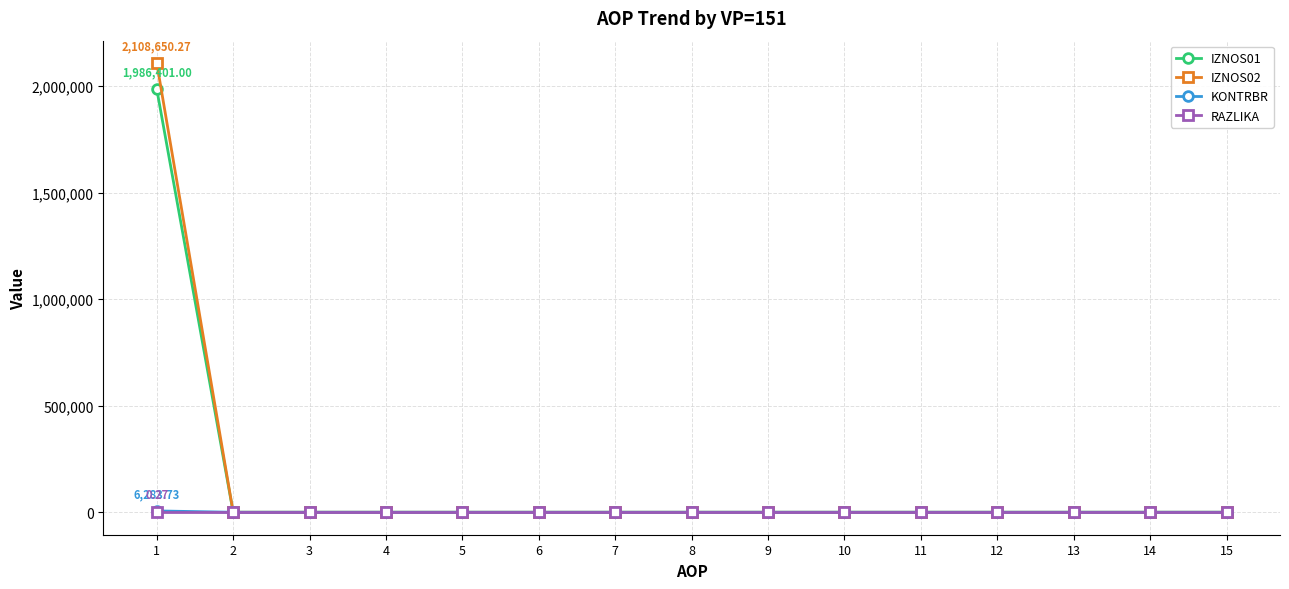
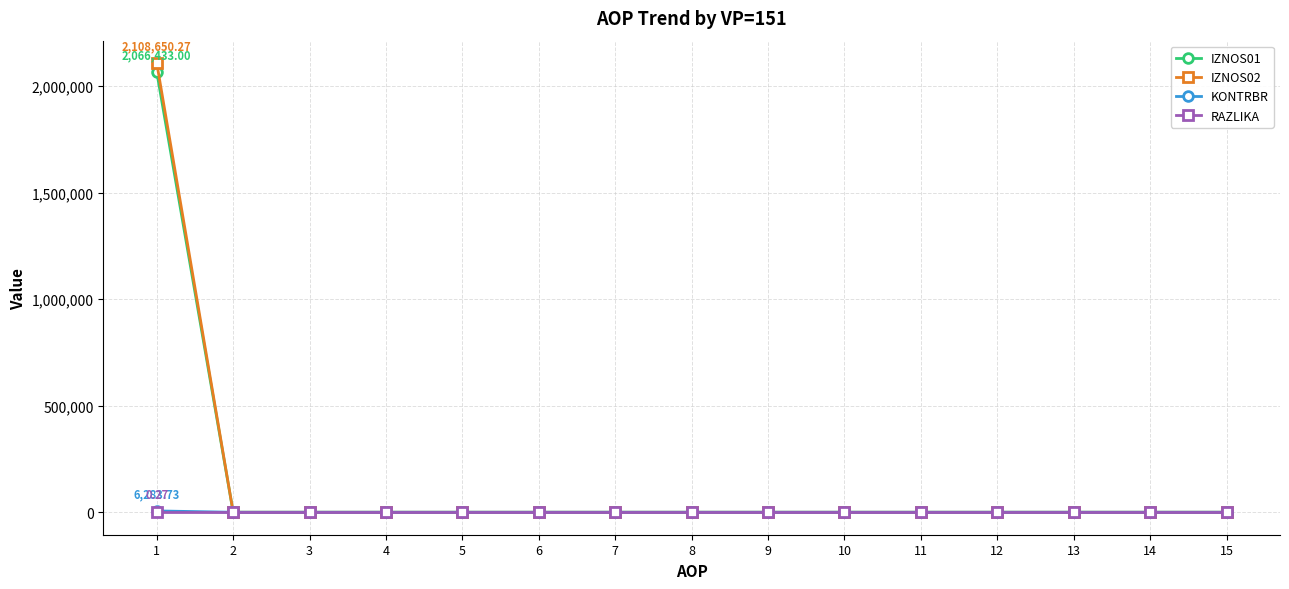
  {
    "IZNOS01": {
-     "1": "1,986,401.00"
+     "1": "2,066,433.00"
    },
    "IZNOS02": {
      "1": "2,108,650.27"
    }
  }
